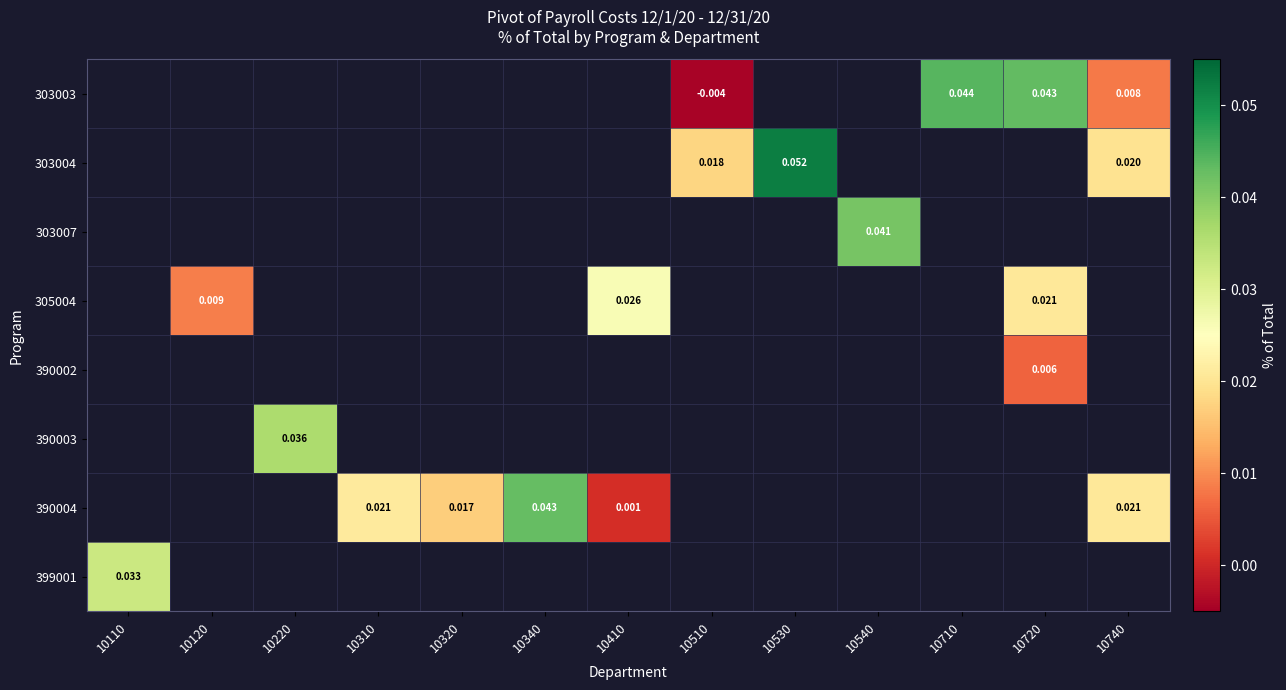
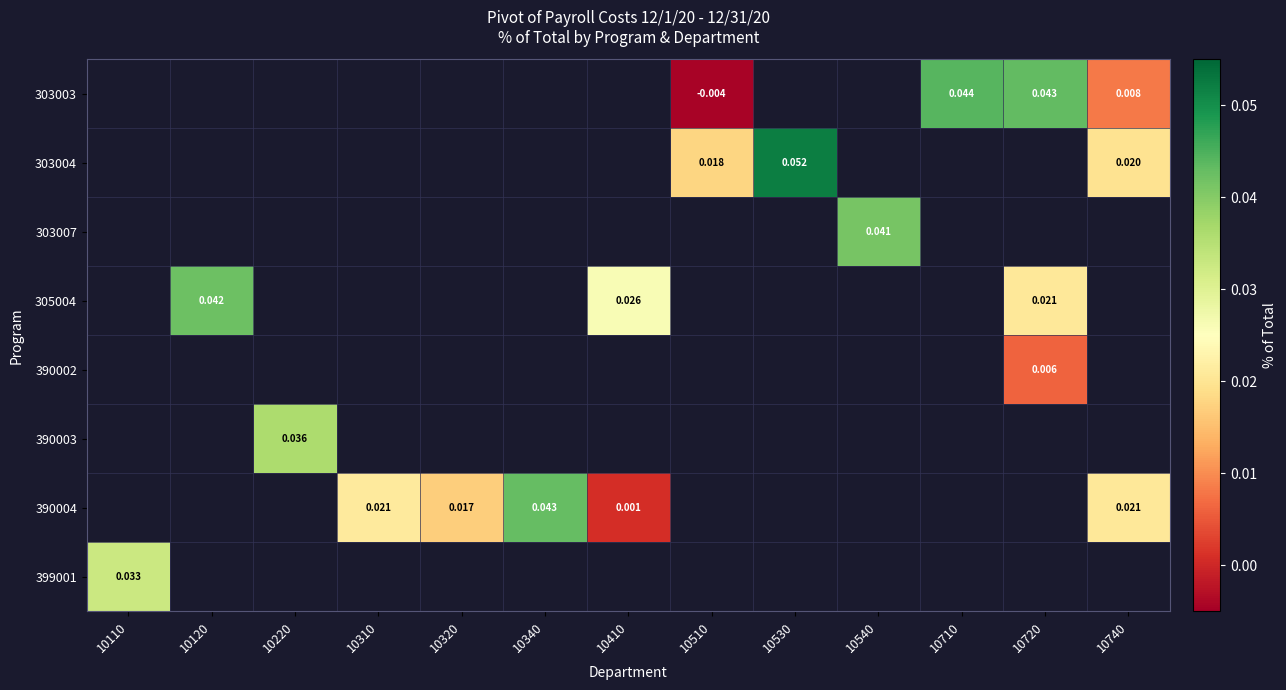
  {
    "303003": {
      "10510": -0.004,
      "10710": 0.044,
      "10720": 0.043,
      "10740": 0.008
    },
    "303004": {
      "10510": 0.018,
      "10530": 0.052,
      "10740": 0.020
    },
    "303007": {
      "10540": 0.041
    },
    "305004": {
-     "10120": 0.009,
+     "10120": 0.042,
      "10410": 0.026,
      "10720": 0.021
    },
    "390002": {
      "10720": 0.006
    },
    "390003": {
      "10220": 0.036
    },
    "390004": {
      "10310": 0.021,
      "10320": 0.017,
      "10340": 0.043,
      "10410": 0.001,
      "10740": 0.021
    },
    "399001": {
      "10110": 0.033
    }
  }
